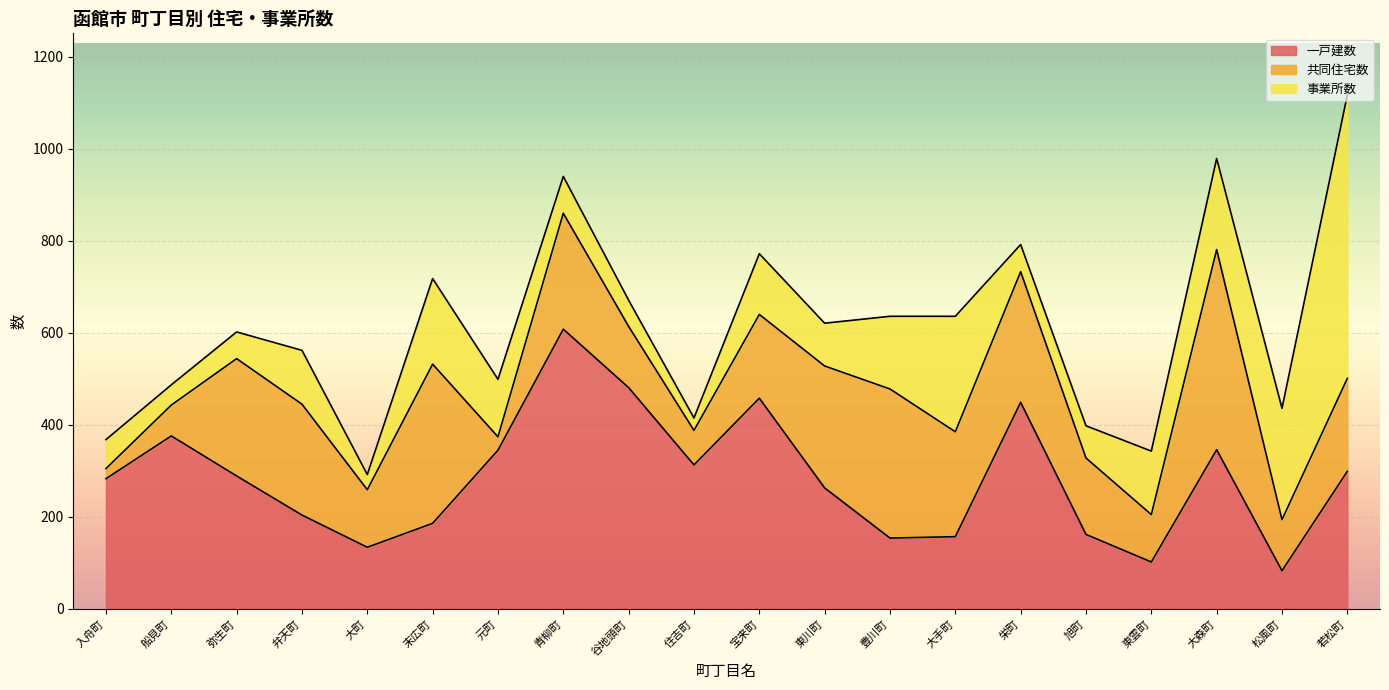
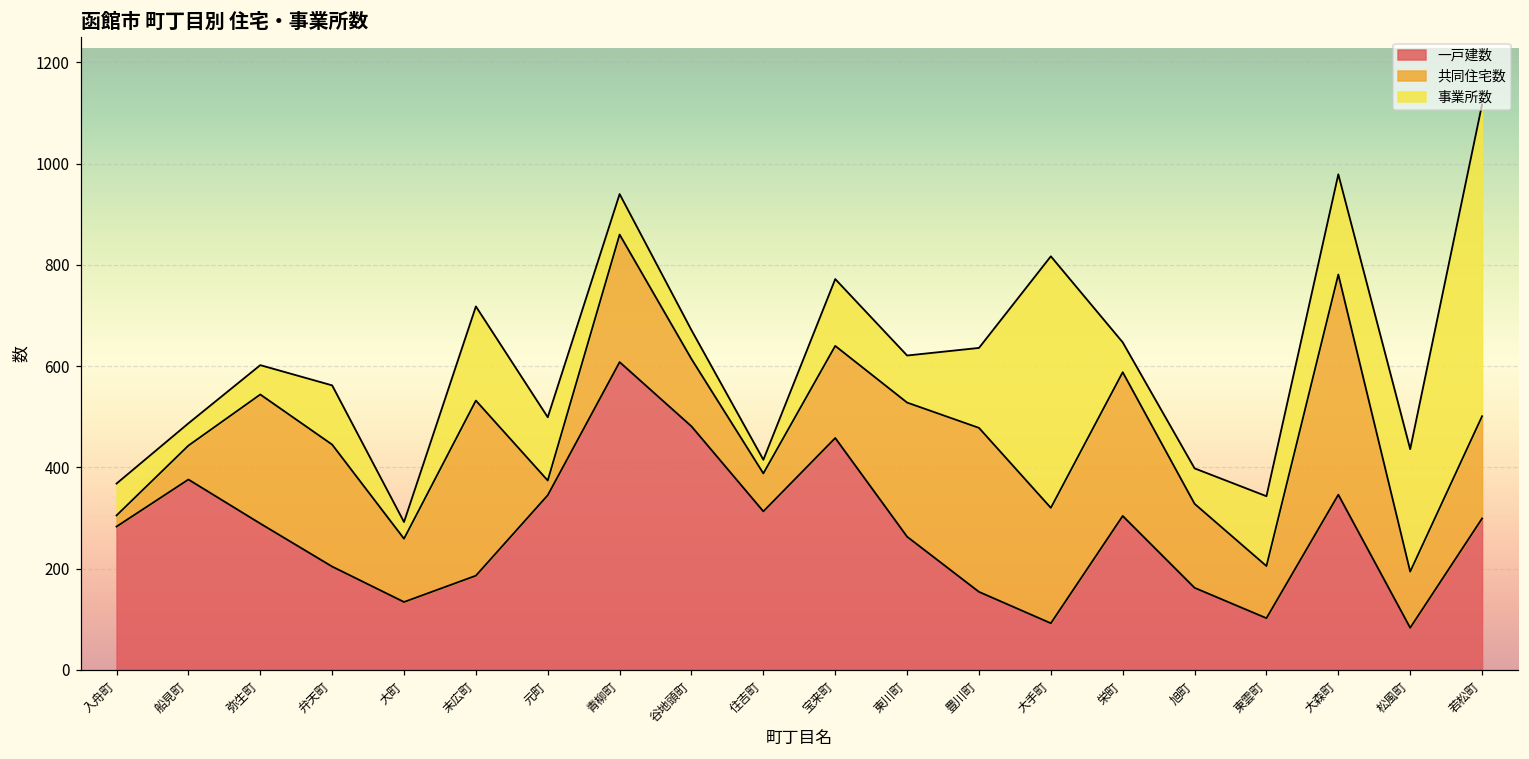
  {
    "一戸建数": {
      "入舟町": 280,
      "船見町": 380,
      "弥生町": 290,
      "弁天町": 200,
      "大町": 130,
      "末広町": 190,
      "元町": 350,
      "青柳町": 610,
      "谷地頭町": 480,
      "住吉町": 310,
      "宝来町": 460,
      "東川町": 260,
      "豊川町": 150,
-     "大手町": 160,
-     "栄町": 450,
+     "大手町": 90,
+     "栄町": 300,
      "旭町": 160,
      "東雲町": 100,
      "大森町": 350,
      "松風町": 80,
      "若松町": 300
    },
    "共同住宅数": {
      "入舟町": 20,
      "船見町": 70,
      "弥生町": 260,
      "弁天町": 240,
      "大町": 130,
      "末広町": 350,
      "元町": 30,
      "青柳町": 250,
      "谷地頭町": 130,
      "住吉町": 80,
      "宝来町": 180,
      "東川町": 270,
      "豊川町": 320,
      "大手町": 230,
      "栄町": 280,
      "旭町": 170,
      "東雲町": 100,
      "大森町": 440,
      "松風町": 110,
      "若松町": 200
    },
    "事業所数": {
      "入舟町": 60,
      "船見町": 40,
      "弥生町": 60,
      "弁天町": 120,
      "大町": 30,
      "末広町": 190,
      "元町": 130,
      "青柳町": 80,
      "谷地頭町": 60,
      "住吉町": 30,
      "宝来町": 130,
      "東川町": 90,
      "豊川町": 160,
-     "大手町": 250,
+     "大手町": 500,
      "栄町": 60,
      "旭町": 70,
      "東雲町": 140,
      "大森町": 200,
      "松風町": 240
    }
  }
